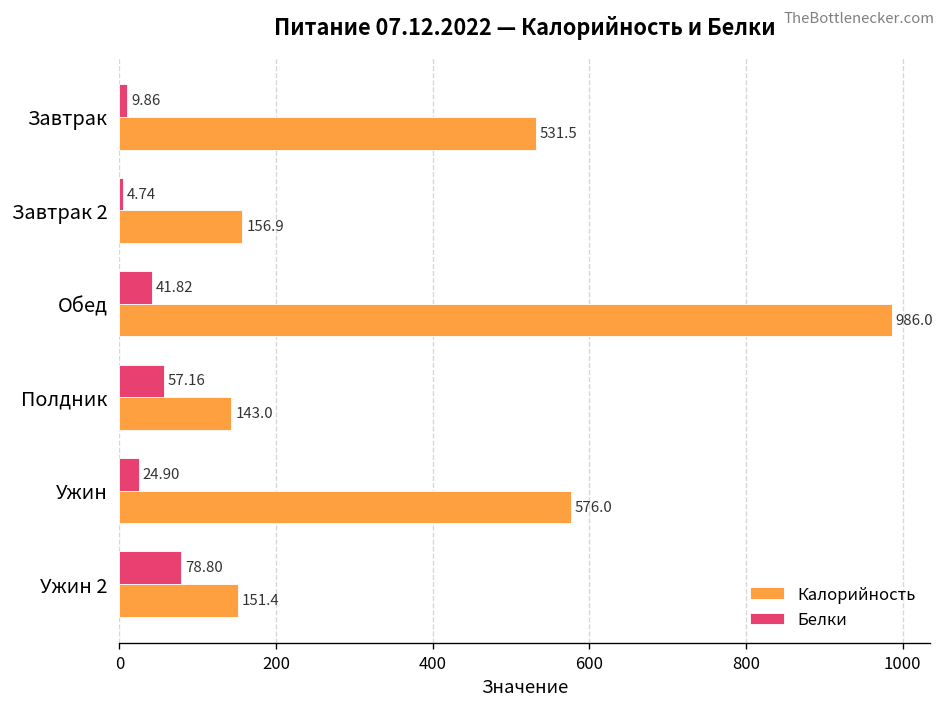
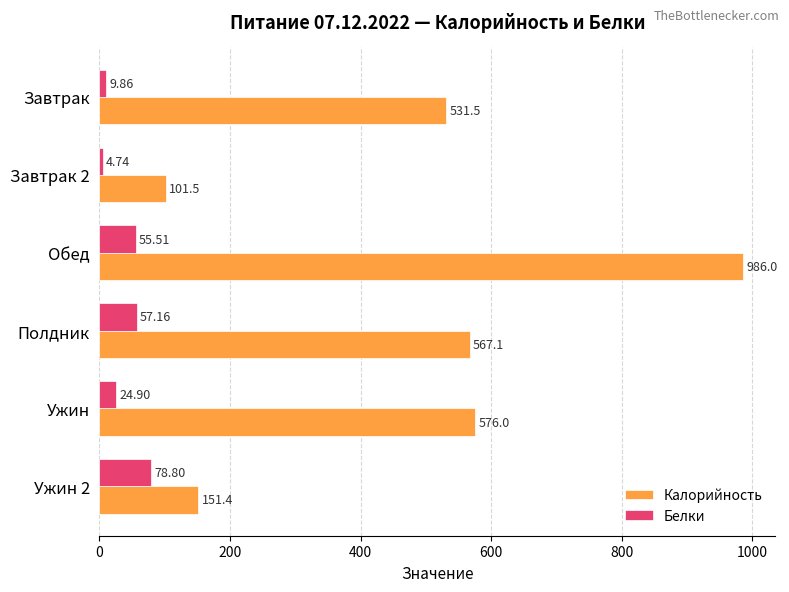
  {
    "Калорийность": {
      "Завтрак": 531.5,
-     "Завтрак 2": 156.9,
+     "Завтрак 2": 101.5,
      "Обед": 986.0,
-     "Полдник": 143.0,
+     "Полдник": 567.1,
      "Ужин": 576.0,
      "Ужин 2": 151.4
    },
    "Белки": {
      "Завтрак": 9.86,
      "Завтрак 2": 4.74,
-     "Обед": 41.82,
+     "Обед": 55.51,
      "Полдник": 57.16,
      "Ужин": 24.90,
      "Ужин 2": 78.80
    }
  }
